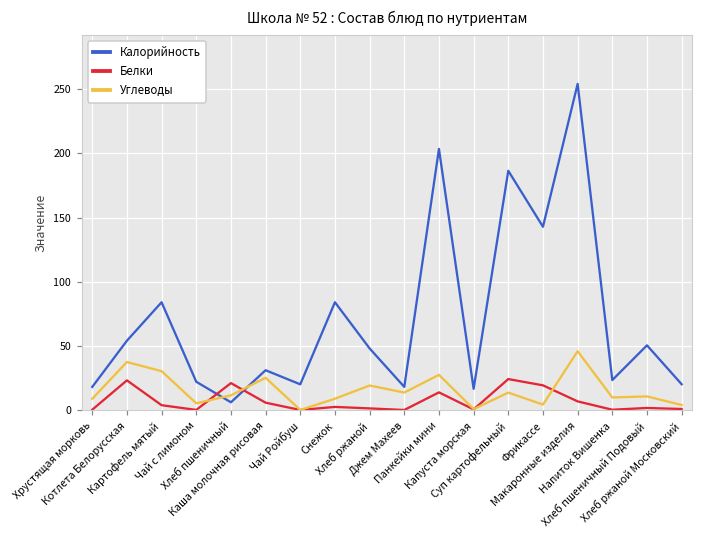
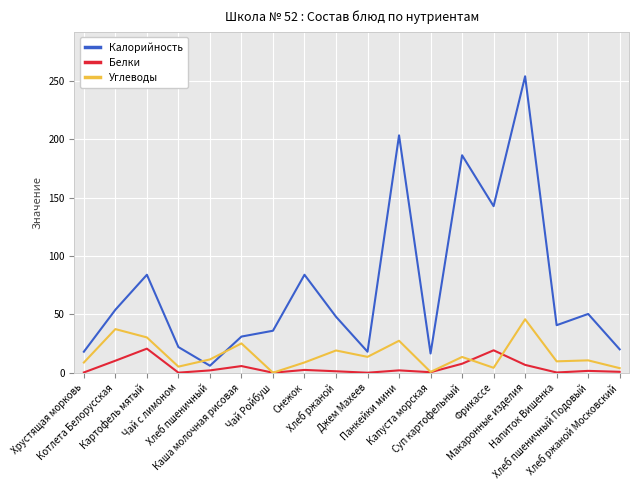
  {
    "Калорийность": {
      "Хрустящая морковь": 18,
      "Котлета Белорусская": 54,
      "Картофель мятый": 84,
      "Чай с лимоном": 22,
      "Хлеб пшеничный": 6,
      "Каша молочная рисовая": 31,
-     "Чай Ройбуш": 20,
+     "Чай Ройбуш": 36,
      "Снежок": 84,
      "Хлеб ржаной": 48,
      "Джем Махеев": 18,
      "Панкейки мини": 204,
      "Капуста морская": 17,
      "Суп картофельный": 186,
      "Фрикассе": 143,
      "Макаронные изделия": 254,
-     "Напиток Вишенка": 23,
+     "Напиток Вишенка": 41,
      "Хлеб пшеничный Подовый": 50,
      "Хлеб ржаной Московский": 20
    },
    "Белки": {
      "Хрустящая морковь": 0,
-     "Котлета Белорусская": 23,
-     "Картофель мятый": 4,
+     "Котлета Белорусская": 10,
+     "Картофель мятый": 21,
      "Чай с лимоном": 0,
-     "Хлеб пшеничный": 21,
+     "Хлеб пшеничный": 2,
      "Каша молочная рисовая": 6,
      "Снежок": 2,
      "Хлеб ржаной": 1,
      "Джем Махеев": 0,
-     "Панкейки мини": 14,
-     "Суп картофельный": 24,
+     "Панкейки мини": 2,
+     "Суп картофельный": 8,
      "Фрикассе": 19,
      "Макаронные изделия": 7,
      "Напиток Вишенка": 0,
      "Хлеб пшеничный Подовый": 2,
      "Хлеб ржаной Московский": 1
    },
    "Углеводы": {
      "Хрустящая морковь": 9,
      "Котлета Белорусская": 37,
      "Картофель мятый": 30,
      "Чай с лимоном": 5,
      "Хлеб пшеничный": 11,
      "Каша молочная рисовая": 25,
      "Снежок": 9,
      "Хлеб ржаной": 19,
      "Джем Махеев": 14,
      "Панкейки мини": 27,
      "Суп картофельный": 14,
      "Фрикассе": 4,
      "Макаронные изделия": 46,
      "Напиток Вишенка": 10,
      "Хлеб пшеничный Подовый": 11,
      "Хлеб ржаной Московский": 4
    }
  }
